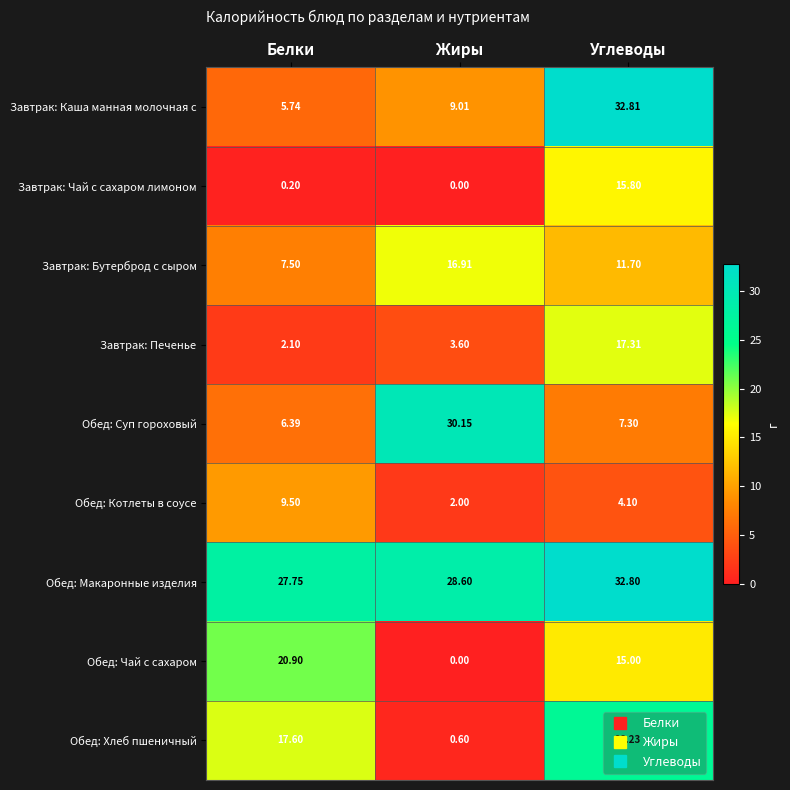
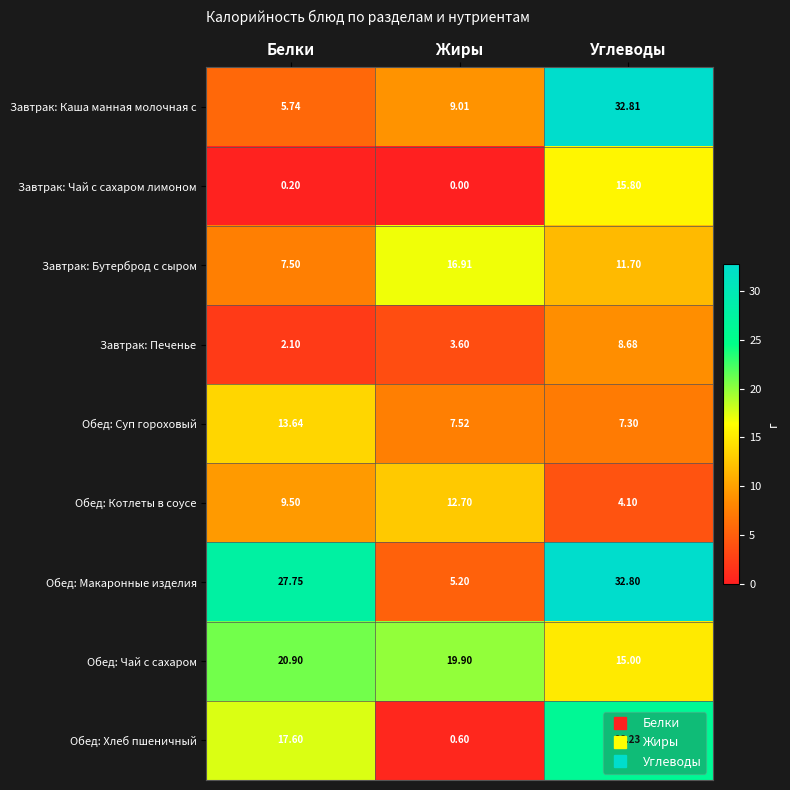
  {
    "Завтрак: Каша манная молочная с": {
      "Белки": 5.74,
      "Жиры": 9.01,
      "Углеводы": 32.81
    },
    "Завтрак: Чай с сахаром лимоном": {
      "Белки": 0.20,
      "Жиры": 0.00,
      "Углеводы": 15.80
    },
    "Завтрак: Бутерброд с сыром": {
      "Белки": 7.50,
      "Жиры": 16.91,
      "Углеводы": 11.70
    },
    "Завтрак: Печенье": {
      "Белки": 2.10,
      "Жиры": 3.60,
-     "Углеводы": 17.31
+     "Углеводы": 8.68
    },
    "Обед: Суп гороховый": {
-     "Белки": 6.39,
-     "Жиры": 30.15,
+     "Белки": 13.64,
+     "Жиры": 7.52,
      "Углеводы": 7.30
    },
    "Обед: Котлеты в соусе": {
      "Белки": 9.50,
-     "Жиры": 2.00,
+     "Жиры": 12.70,
      "Углеводы": 4.10
    },
    "Обед: Макаронные изделия": {
      "Белки": 27.75,
-     "Жиры": 28.60,
+     "Жиры": 5.20,
      "Углеводы": 32.80
    },
    "Обед: Чай с сахаром": {
      "Белки": 20.90,
-     "Жиры": 0.00,
+     "Жиры": 19.90,
      "Углеводы": 15.00
    },
    "Обед: Хлеб пшеничный": {
      "Белки": 17.60,
      "Жиры": 0.60
    }
  }
